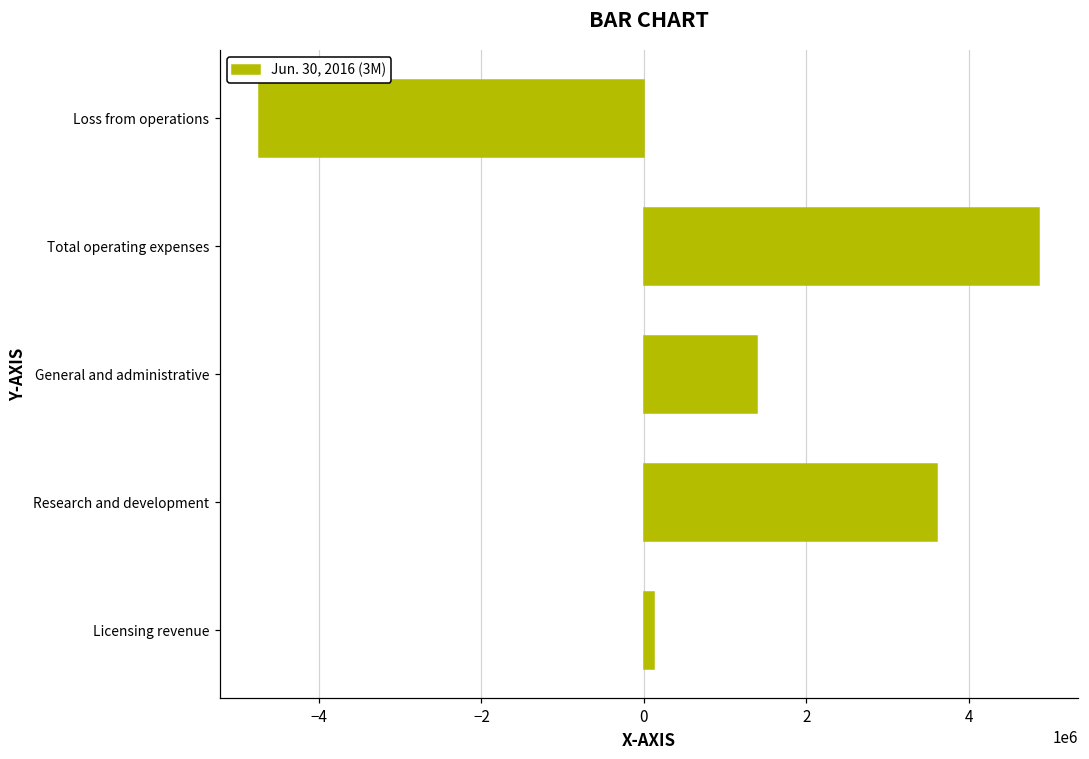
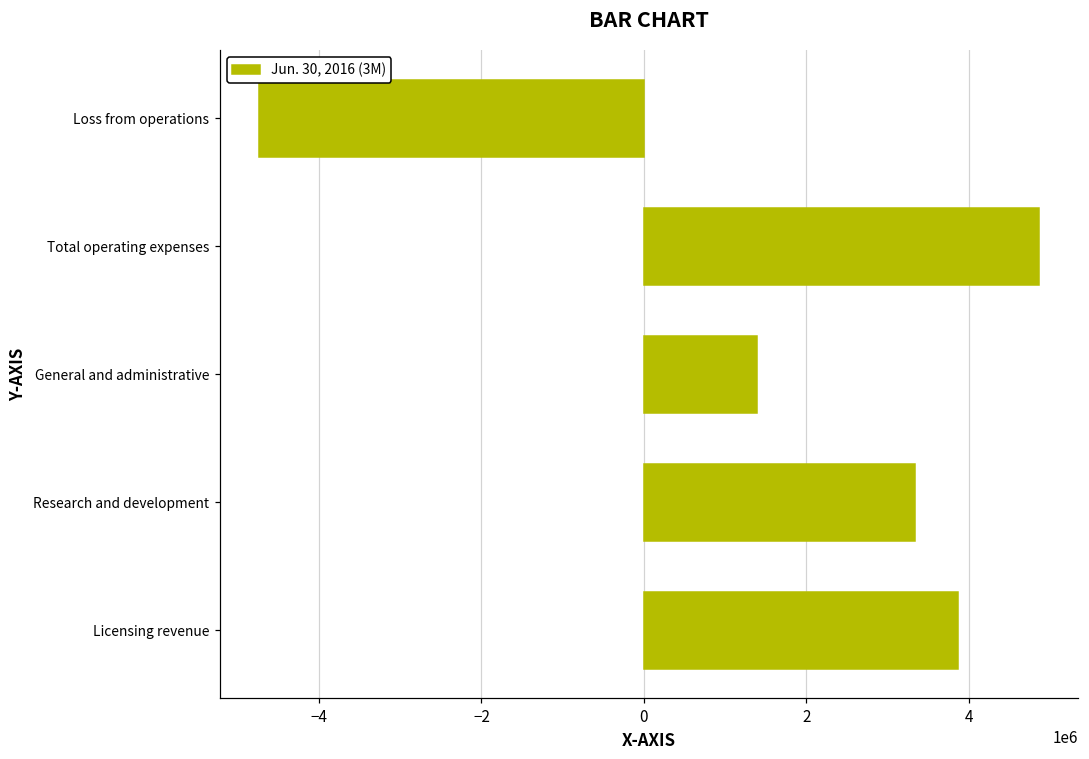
  {
    "Loss from operations": -4700000,
    "Total operating expenses": 4900000,
    "General and administrative": 1400000,
-   "Research and development": 3600000,
-   "Licensing revenue": 100000
+   "Research and development": 3300000,
+   "Licensing revenue": 3900000
  }
